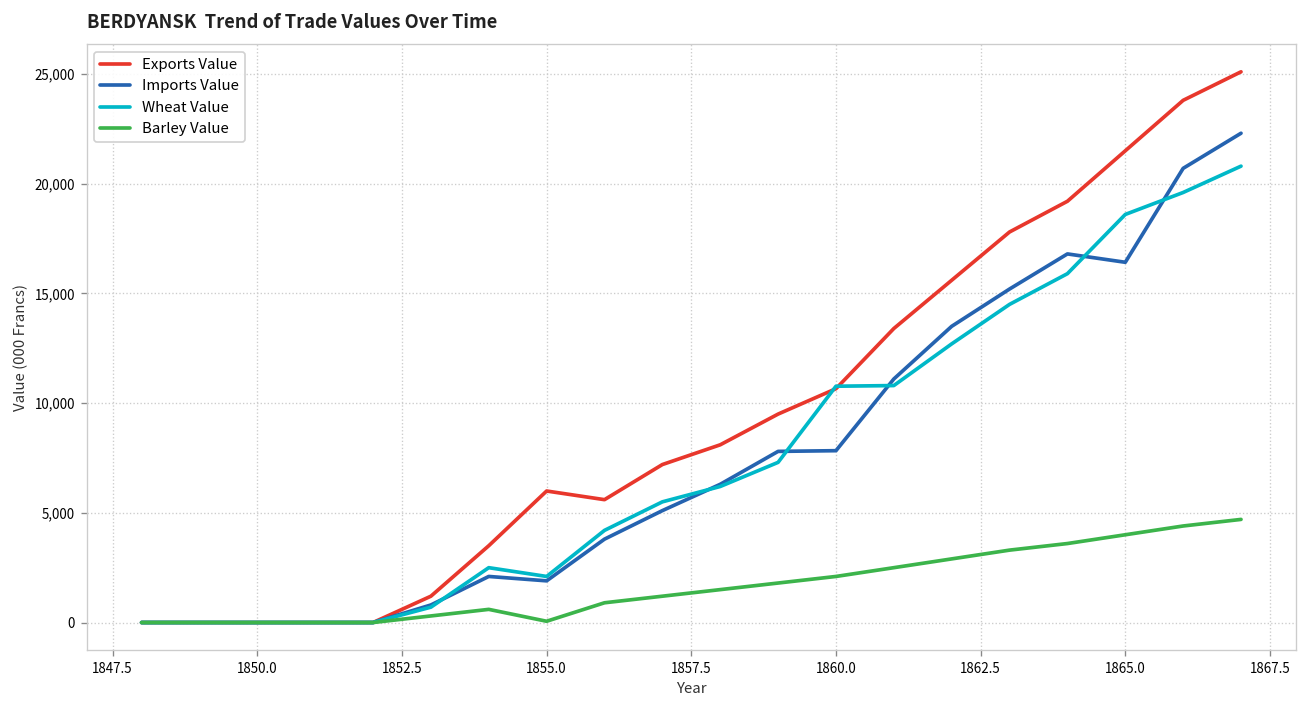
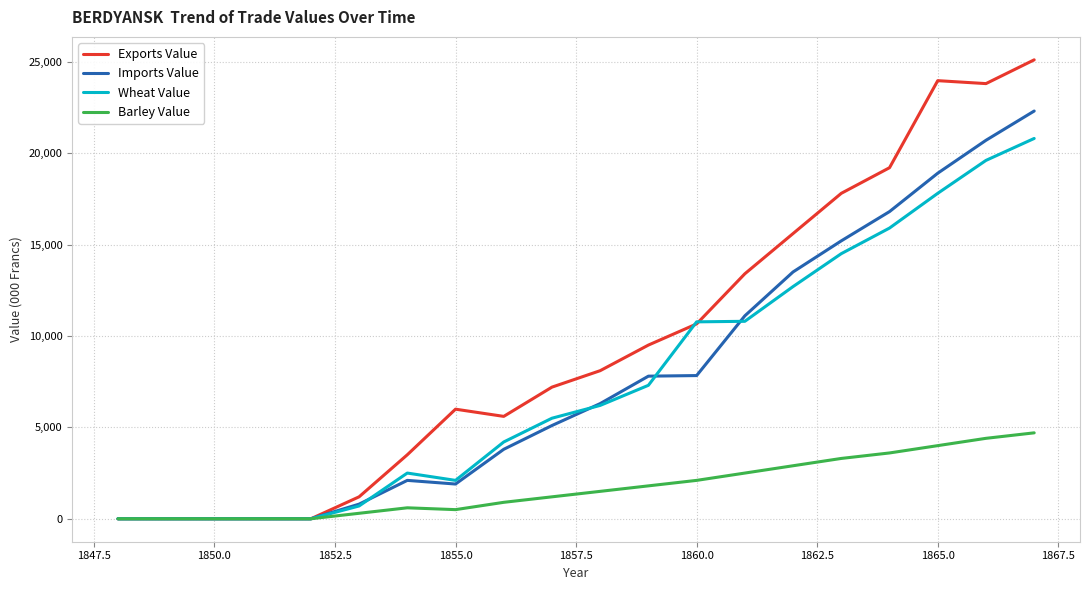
  {
    "Exports Value": {
      "1855.0": "6,000",
-     "1865.0": "21,500"
+     "1865.0": "24,000"
    },
    "Imports Value": {
      "1855.0": "1,900",
      "1860.0": "7,800",
-     "1865.0": "16,400"
+     "1865.0": "18,900"
    },
    "Wheat Value": {
      "1855.0": "2,100",
-     "1865.0": "18,600"
+     "1865.0": "17,800"
    },
    "Barley Value": {
-     "1855.0": "100",
+     "1855.0": "500",
      "1860.0": "2,100",
      "1865.0": "4,000"
    }
  }
